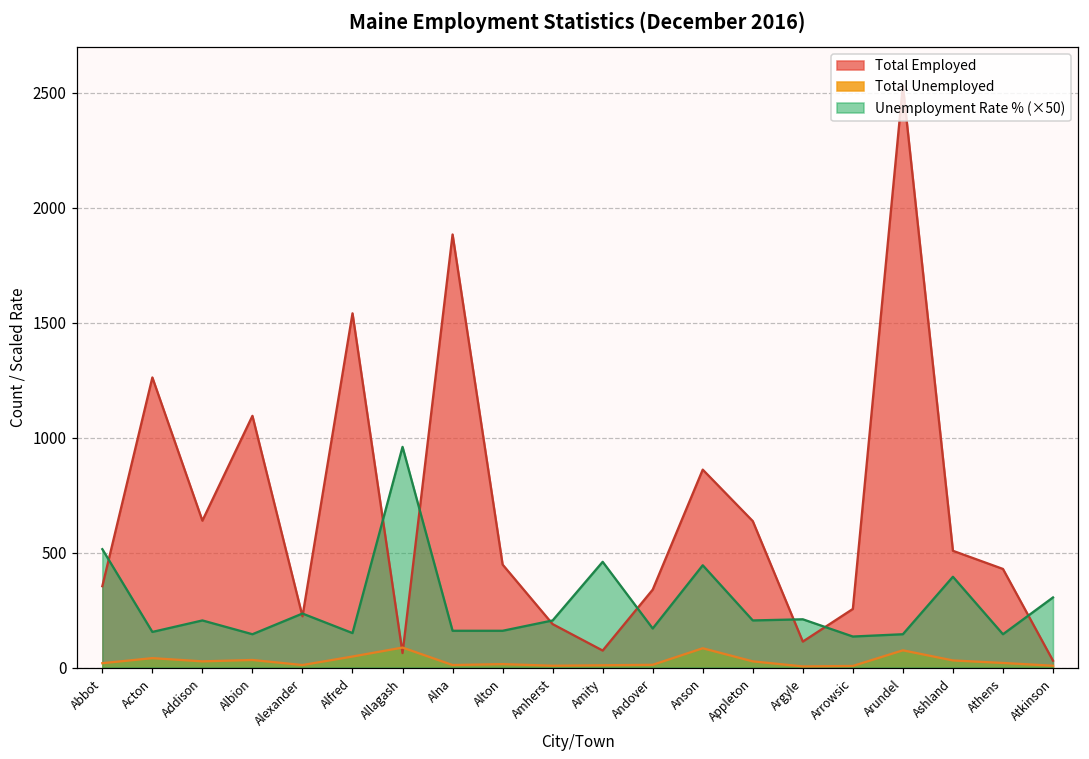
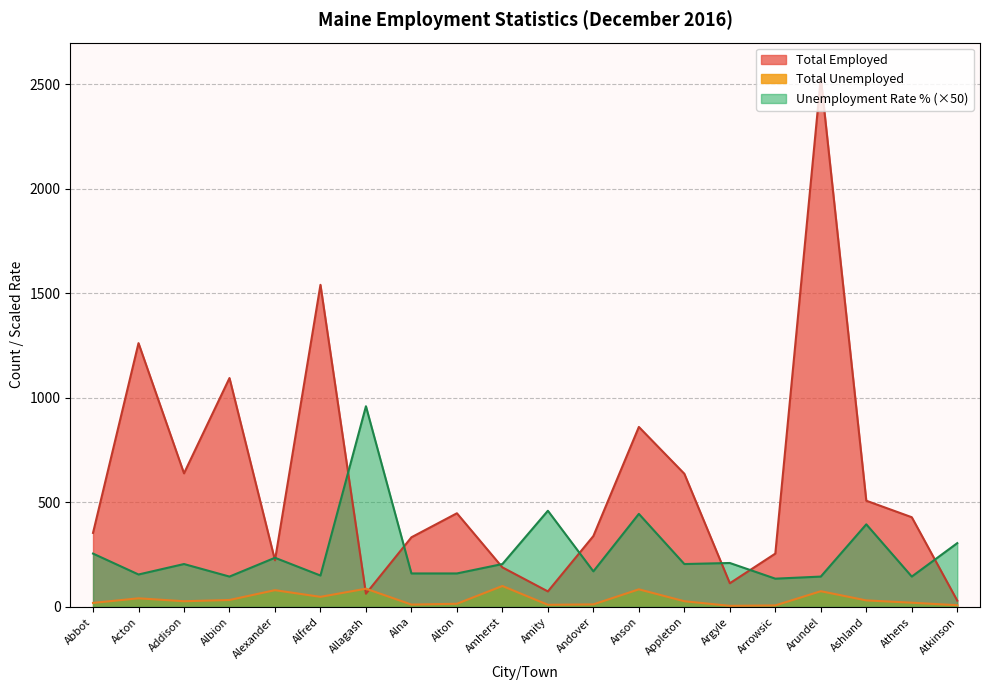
  {
    "Total Employed": {
      "Abbot": 350,
      "Acton": 1260,
      "Addison": 640,
      "Albion": 1100,
      "Alfred": 1540,
      "Allagash": 60,
-     "Alna": 1880,
+     "Alna": 330,
      "Alton": 450,
      "Amherst": 190,
      "Amity": 70,
      "Andover": 340,
      "Anson": 860,
      "Appleton": 640,
      "Argyle": 110,
      "Arrowsic": 260,
      "Ashland": 510,
      "Athens": 430,
      "Atkinson": 30
    },
    "Total Unemployed": {
      "Abbot": 20,
      "Acton": 40,
      "Addison": 30,
      "Albion": 30,
-     "Alexander": 10,
+     "Alexander": 80,
      "Alfred": 50,
      "Allagash": 90,
      "Alna": 10,
      "Alton": 20,
-     "Amherst": 10,
+     "Amherst": 100,
      "Amity": 10,
      "Andover": 10,
      "Anson": 80,
      "Appleton": 30,
      "Argyle": 10,
      "Arrowsic": 10,
      "Arundel": 80,
      "Ashland": 30,
      "Athens": 20,
      "Atkinson": 10
    },
    "Unemployment Rate % (×50)": {
-     "Abbot": 520,
+     "Abbot": 250,
      "Acton": 160,
      "Addison": 200,
      "Albion": 150,
      "Alfred": 150,
      "Allagash": 960,
      "Alna": 160,
      "Alton": 160,
      "Amherst": 200,
      "Amity": 460,
      "Andover": 170,
      "Anson": 450,
      "Appleton": 200,
      "Argyle": 210,
      "Arrowsic": 140,
      "Arundel": 150,
      "Ashland": 400,
      "Athens": 150,
      "Atkinson": 310
    }
  }
